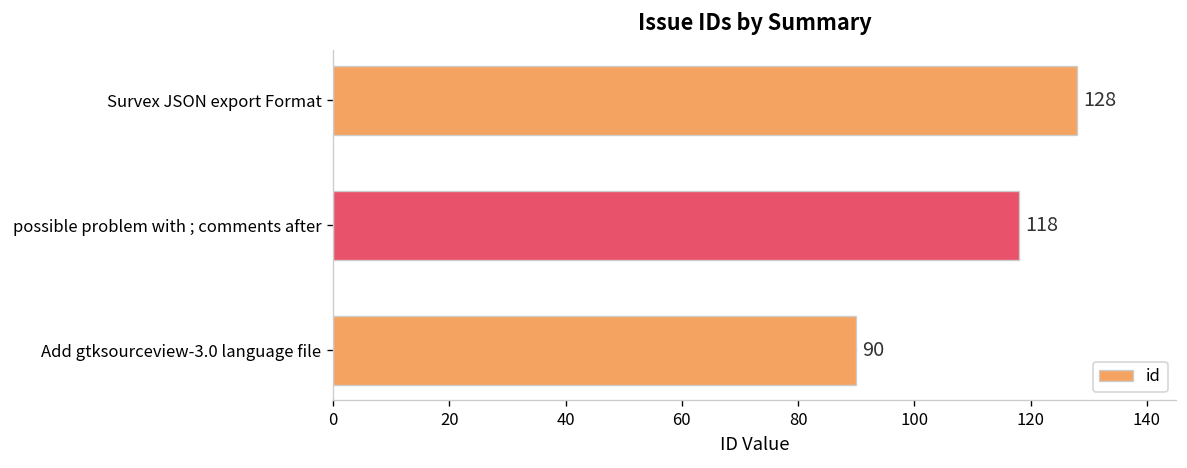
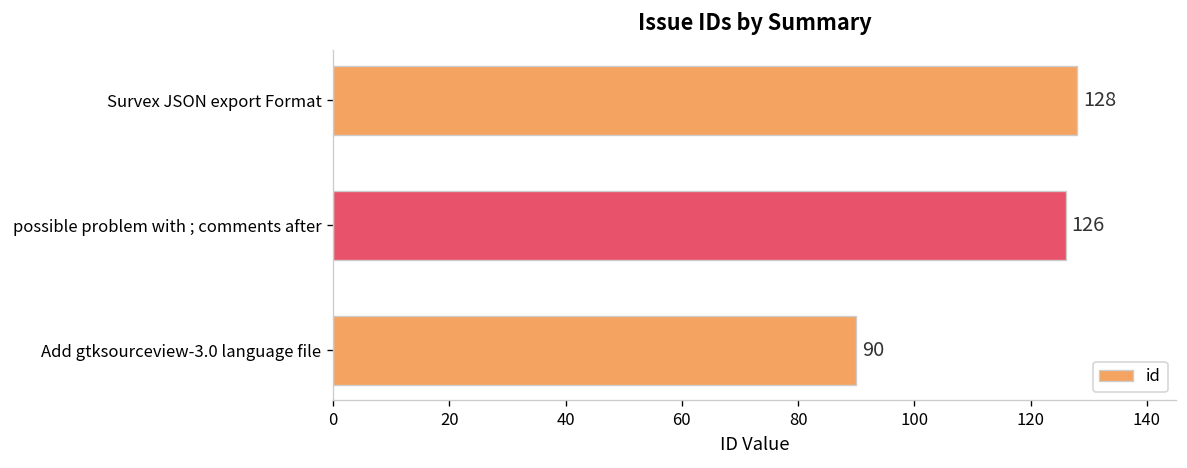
  {
    "Survex JSON export Format": 128,
-   "possible problem with ; comments after": 118,
+   "possible problem with ; comments after": 126,
    "Add gtksourceview-3.0 language file": 90
  }
